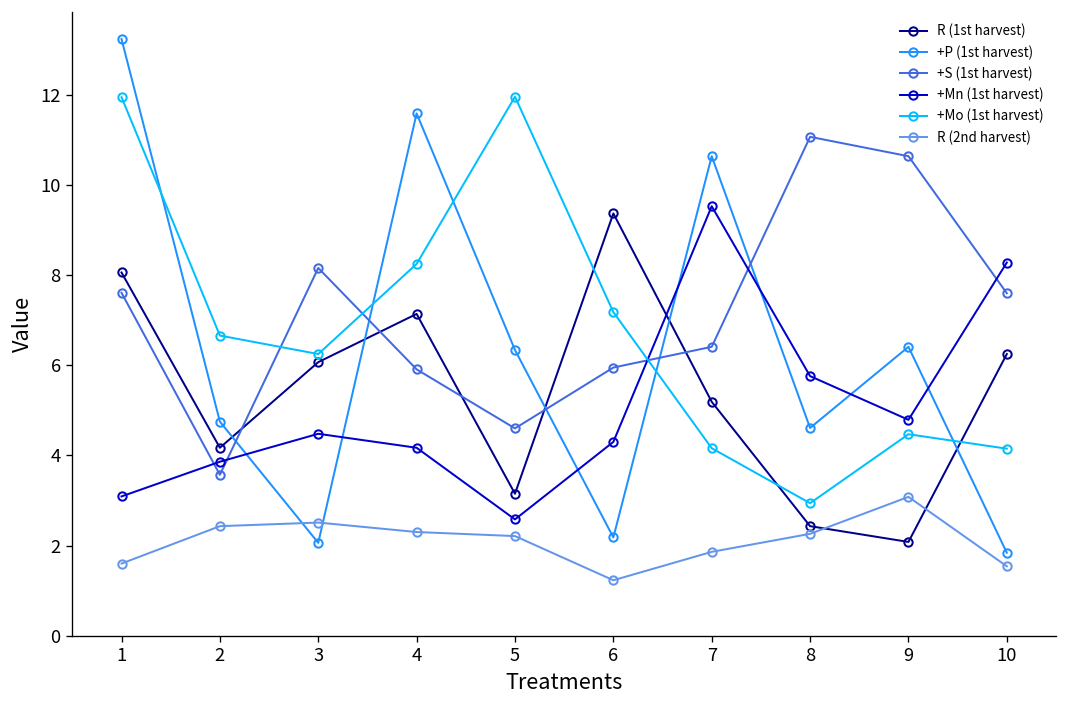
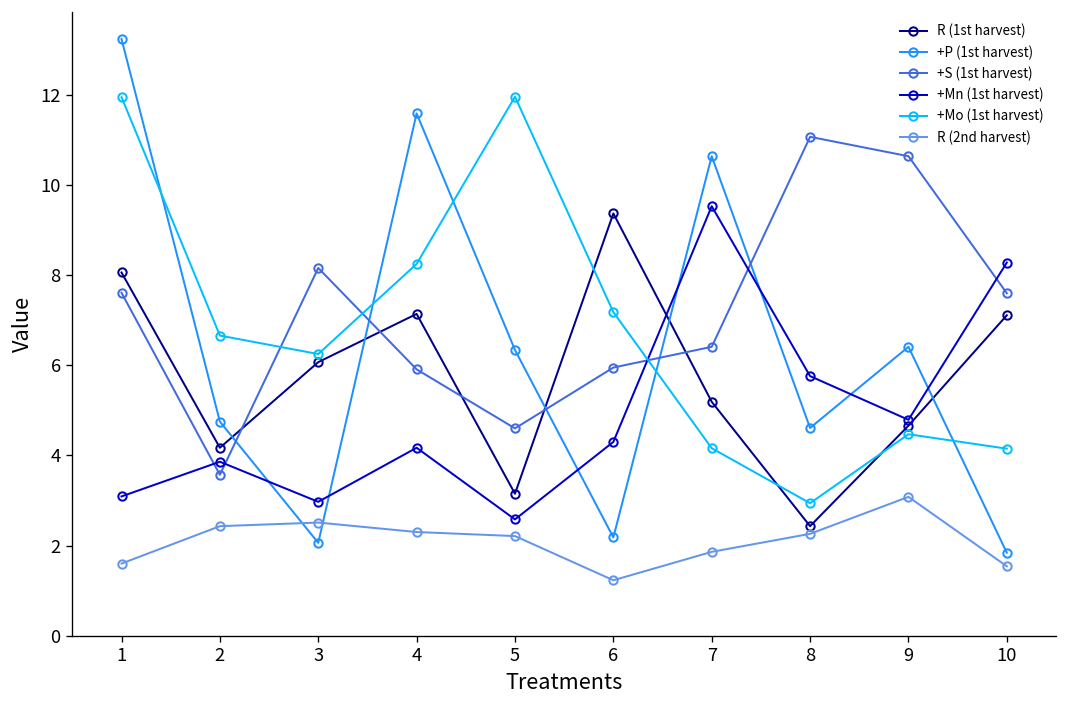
  {
    "R (1st harvest)": {
      "1": 8.1,
      "2": 4.2,
      "3": 6.1,
      "4": 7.1,
      "5": 3.2,
      "6": 9.4,
      "7": 5.2,
      "8": 2.4,
-     "9": 2.1,
-     "10": 6.3
+     "9": 4.7,
+     "10": 7.1
    },
    "+Mn (1st harvest)": {
      "1": 3.1,
      "2": 3.9,
-     "3": 4.5,
+     "3": 3.0,
      "4": 4.2,
      "5": 2.6,
      "6": 4.3,
      "7": 9.5,
      "8": 5.8,
      "9": 4.8,
      "10": 8.3
    }
  }
